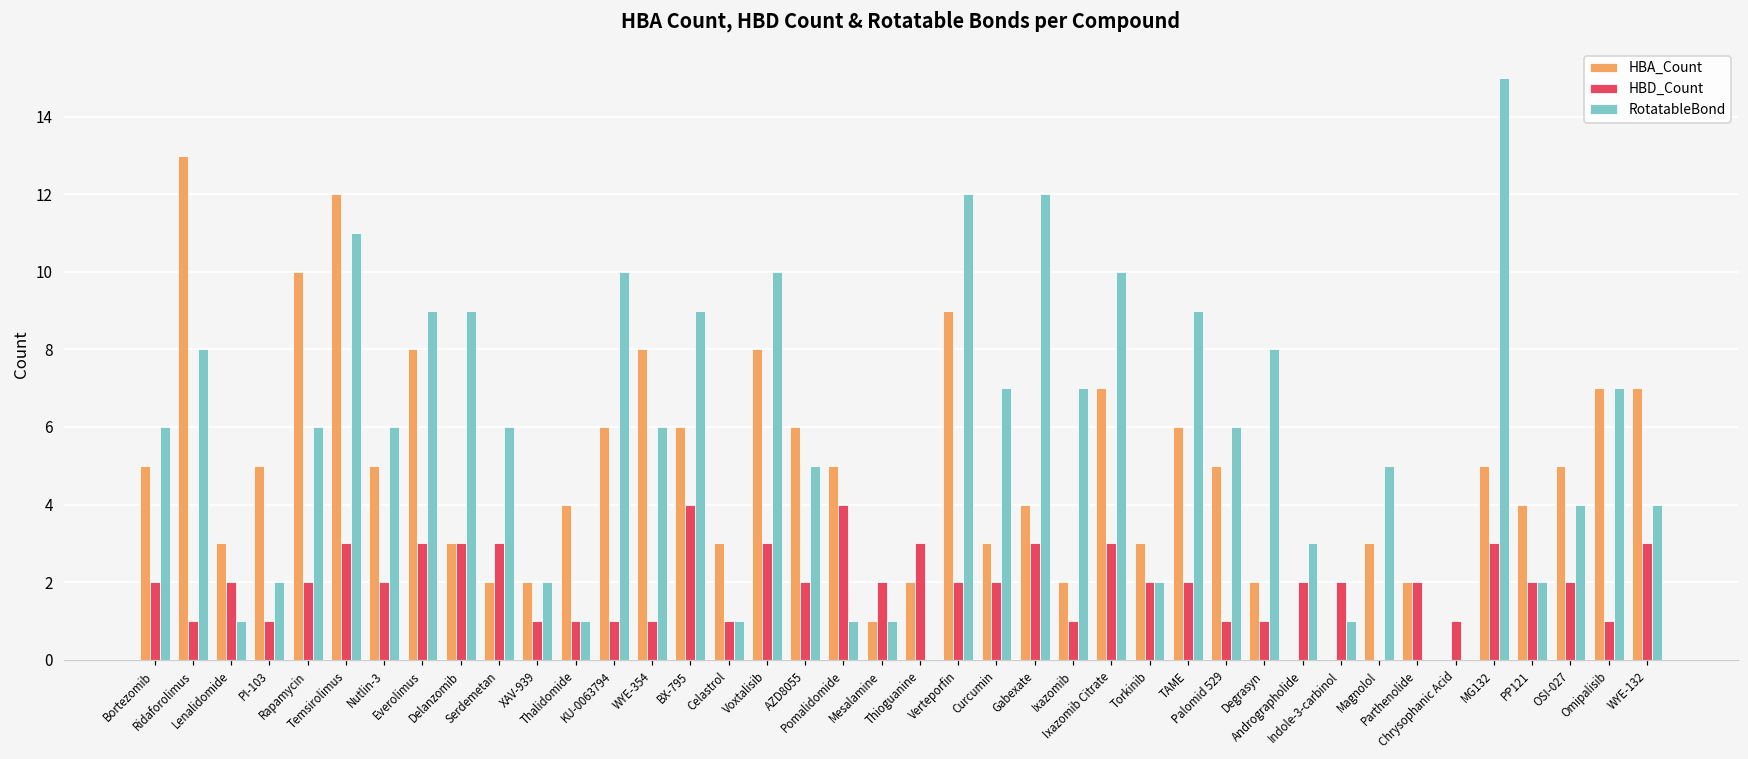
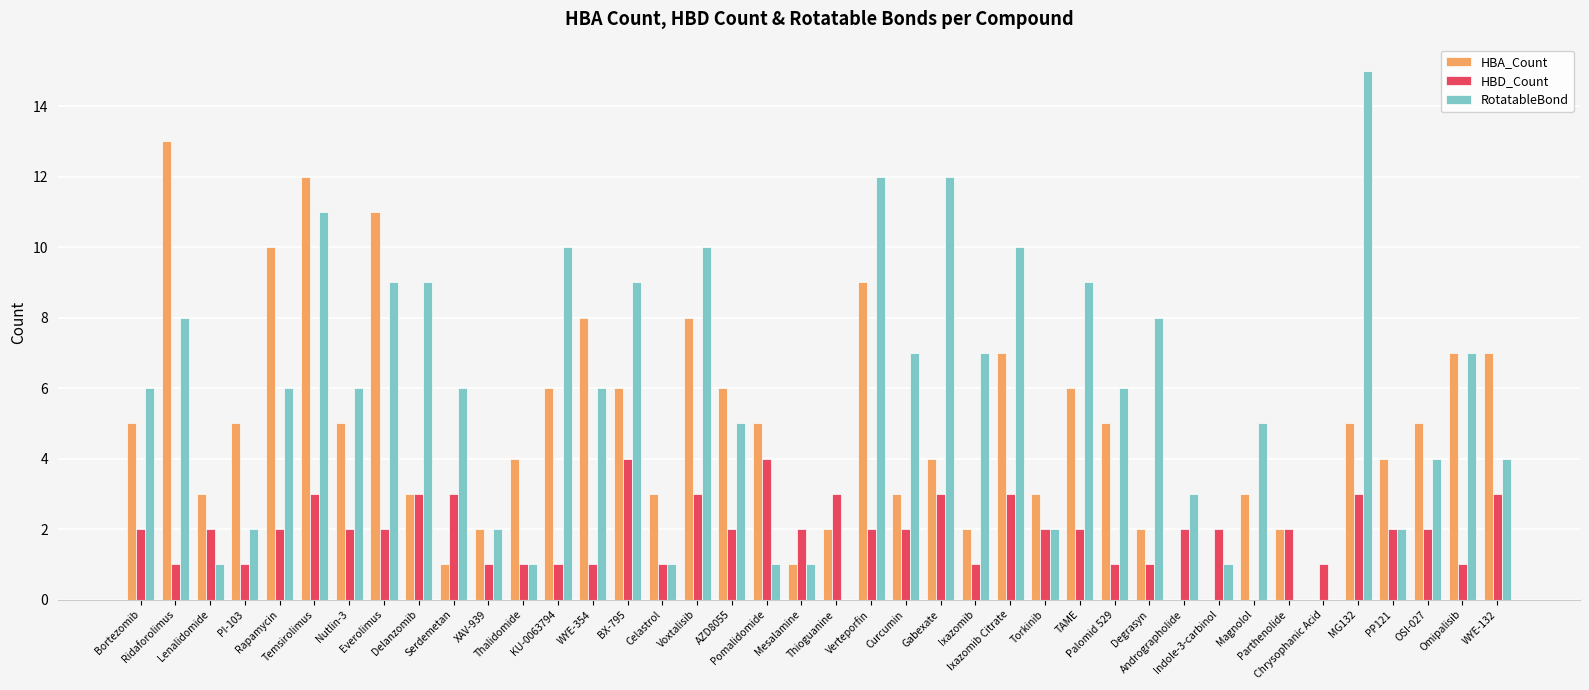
  {
    "HBA_Count": {
      "Bortezomib": 5,
      "Ridaforolimus": 13,
      "Lenalidomide": 3,
      "PI-103": 5,
      "Rapamycin": 10,
      "Temsirolimus": 12,
      "Nutlin-3": 5,
-     "Everolimus": 8,
+     "Everolimus": 11,
      "Delanzomib": 3,
-     "Serdemetan": 2,
+     "Serdemetan": 1,
      "XAV-939": 2,
      "Thalidomide": 4,
      "KU-0063794": 6,
      "WYE-354": 8,
      "BX-795": 6,
      "Celastrol": 3,
      "Voxtalisib": 8,
      "AZD8055": 6,
      "Pomalidomide": 5,
      "Mesalamine": 1,
      "Thioguanine": 2,
      "Verteporfin": 9,
      "Curcumin": 3,
      "Gabexate": 4,
      "Ixazomib": 2,
      "Ixazomib Citrate": 7,
      "Torkinib": 3,
      "TAME": 6,
      "Palomid 529": 5,
      "Degrasyn": 2,
      "Andrographolide": 0,
      "Indole-3-carbinol": 0,
      "Magnolol": 3,
      "Parthenolide": 2,
      "Chrysophanic Acid": 0,
      "MG132": 5,
      "PP121": 4,
      "OSI-027": 5,
      "Omipalisib": 7,
      "WYE-132": 7
    },
    "HBD_Count": {
      "Bortezomib": 2,
      "Ridaforolimus": 1,
      "Lenalidomide": 2,
      "PI-103": 1,
      "Rapamycin": 2,
      "Temsirolimus": 3,
      "Nutlin-3": 2,
-     "Everolimus": 3,
+     "Everolimus": 2,
      "Delanzomib": 3,
      "Serdemetan": 3,
      "XAV-939": 1,
      "Thalidomide": 1,
      "KU-0063794": 1,
      "WYE-354": 1,
      "BX-795": 4,
      "Celastrol": 1,
      "Voxtalisib": 3,
      "AZD8055": 2,
      "Pomalidomide": 4,
      "Mesalamine": 2,
      "Thioguanine": 3,
      "Verteporfin": 2,
      "Curcumin": 2,
      "Gabexate": 3,
      "Ixazomib": 1,
      "Ixazomib Citrate": 3,
      "Torkinib": 2,
      "TAME": 2,
      "Palomid 529": 1,
      "Degrasyn": 1,
      "Andrographolide": 2,
      "Indole-3-carbinol": 2,
      "Magnolol": 0,
      "Parthenolide": 2,
      "Chrysophanic Acid": 1,
      "MG132": 3,
      "PP121": 2,
      "OSI-027": 2,
      "Omipalisib": 1,
      "WYE-132": 3
    },
    "RotatableBond": {
      "Bortezomib": 6,
      "Ridaforolimus": 8,
      "Lenalidomide": 1,
      "PI-103": 2,
      "Rapamycin": 6,
      "Temsirolimus": 11,
      "Nutlin-3": 6,
      "Everolimus": 9,
      "Delanzomib": 9,
      "Serdemetan": 6,
      "XAV-939": 2,
      "Thalidomide": 1,
      "KU-0063794": 10,
      "WYE-354": 6,
      "BX-795": 9,
      "Celastrol": 1,
      "Voxtalisib": 10,
      "AZD8055": 5,
      "Pomalidomide": 1,
      "Mesalamine": 1,
      "Thioguanine": 0,
      "Verteporfin": 12,
      "Curcumin": 7,
      "Gabexate": 12,
      "Ixazomib": 7,
      "Ixazomib Citrate": 10,
      "Torkinib": 2,
      "TAME": 9,
      "Palomid 529": 6,
      "Degrasyn": 8,
      "Andrographolide": 3,
      "Indole-3-carbinol": 1,
      "Magnolol": 5,
      "Parthenolide": 0,
      "Chrysophanic Acid": 0,
      "MG132": 15,
      "PP121": 2,
      "OSI-027": 4,
      "Omipalisib": 7,
      "WYE-132": 4
    }
  }
